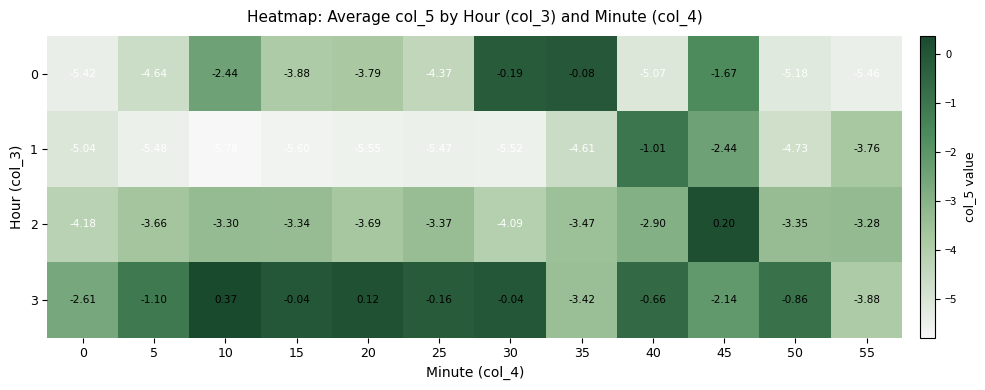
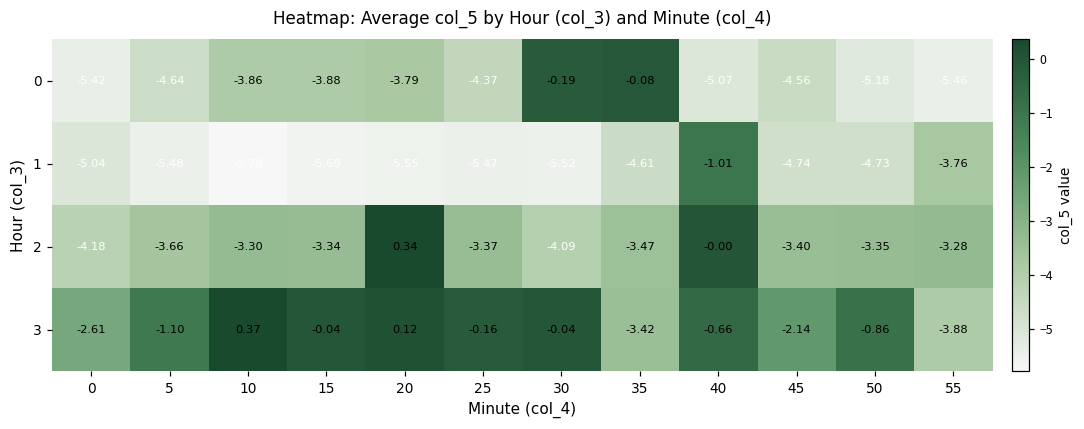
  {
    "0": {
      "5": -4.64,
-     "10": -2.44,
+     "10": -3.86,
      "15": -3.88,
      "20": -3.79,
      "25": -4.37,
      "30": -0.19,
      "35": -0.08,
-     "45": -1.67
+     "45": -4.56
    },
    "1": {
      "35": -4.61,
      "40": -1.01,
-     "45": -2.44,
+     "45": -4.74,
      "50": -4.73,
      "55": -3.76
    },
    "2": {
      "0": -4.18,
      "5": -3.66,
      "10": -3.30,
      "15": -3.34,
-     "20": -3.69,
+     "20": 0.34,
      "25": -3.37,
      "30": -4.09,
      "35": -3.47,
-     "40": -2.90,
-     "45": 0.20,
+     "40": -0.00,
+     "45": -3.40,
      "50": -3.35,
      "55": -3.28
    },
    "3": {
      "0": -2.61,
      "5": -1.10,
      "10": 0.37,
      "15": -0.04,
      "20": 0.12,
      "25": -0.16,
      "30": -0.04,
      "35": -3.42,
      "40": -0.66,
      "45": -2.14,
      "50": -0.86,
      "55": -3.88
    }
  }
